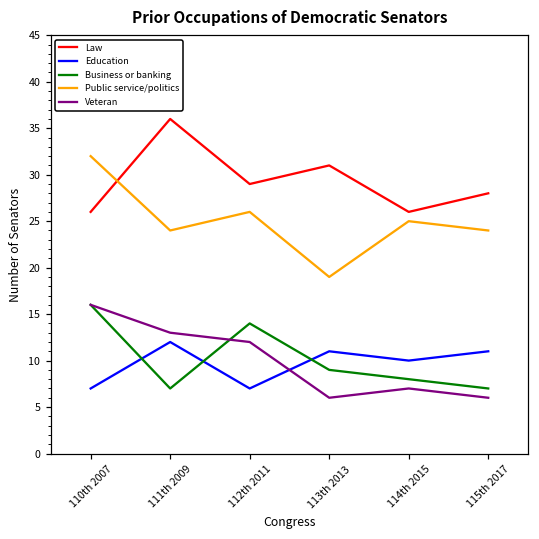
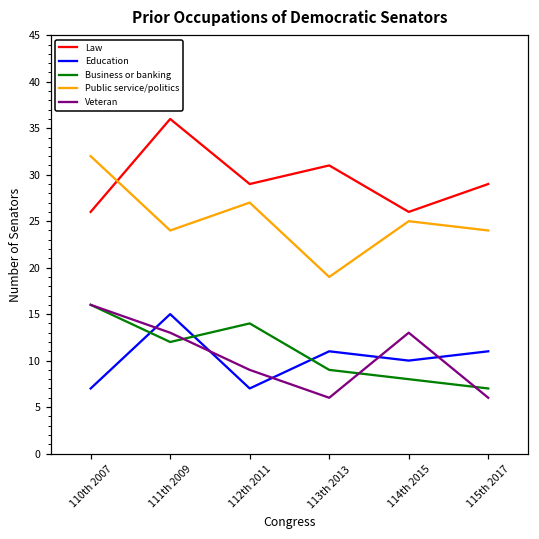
  {
    "Law": {
      "110th 2007": 26,
      "111th 2009": 36,
      "112th 2011": 29,
      "113th 2013": 31,
      "114th 2015": 26,
-     "115th 2017": 28
+     "115th 2017": 29
    },
    "Education": {
      "110th 2007": 7,
-     "111th 2009": 12,
+     "111th 2009": 15,
      "112th 2011": 7,
      "113th 2013": 11,
      "114th 2015": 10,
      "115th 2017": 11
    },
    "Business or banking": {
-     "111th 2009": 7,
+     "111th 2009": 12,
      "112th 2011": 14,
      "113th 2013": 9,
      "114th 2015": 8,
      "115th 2017": 7
    },
    "Public service/politics": {
      "110th 2007": 32,
      "111th 2009": 24,
-     "112th 2011": 26,
+     "112th 2011": 27,
      "113th 2013": 19,
      "114th 2015": 25,
      "115th 2017": 24
    },
    "Veteran": {
      "111th 2009": 13,
-     "112th 2011": 12,
+     "112th 2011": 9,
      "113th 2013": 6,
-     "114th 2015": 7,
+     "114th 2015": 13,
      "115th 2017": 6
    }
  }
